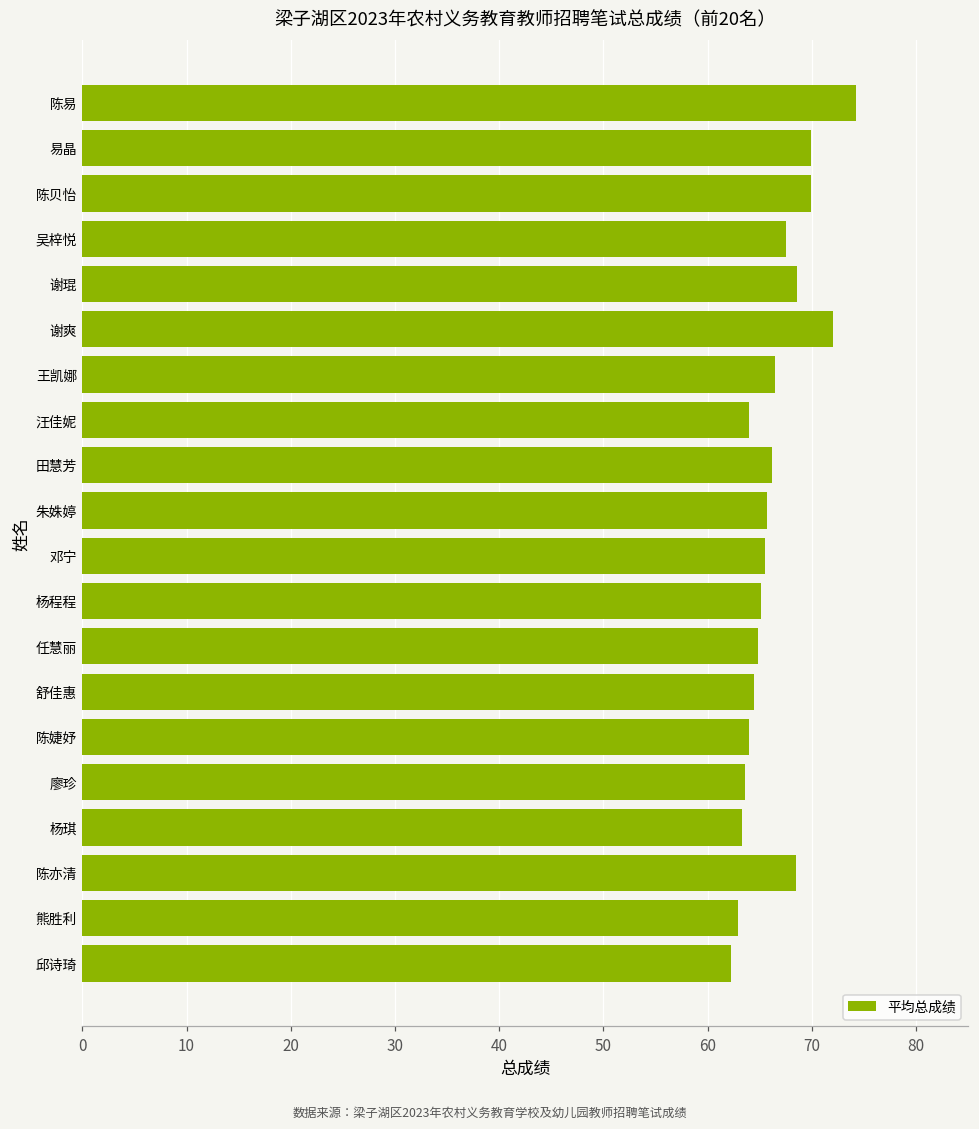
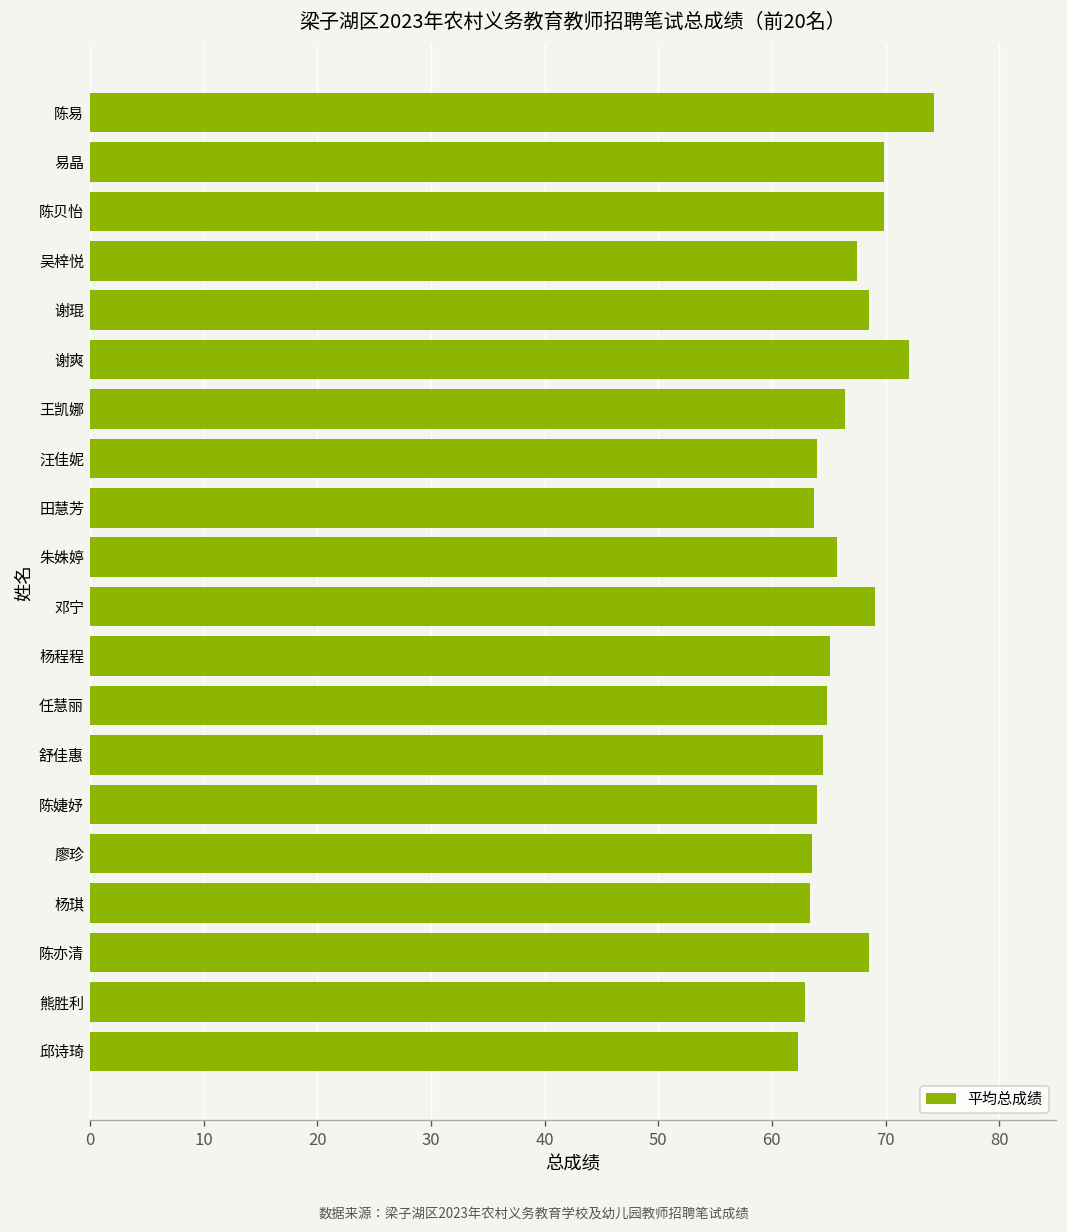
  {
    "陈易": 74,
    "易晶": 70,
    "陈贝怡": 70,
    "吴梓悦": 68,
    "谢琨": 69,
    "谢爽": 72,
    "王凯娜": 66,
    "汪佳妮": 64,
-   "田慧芳": 66,
+   "田慧芳": 64,
    "朱姝婷": 66,
-   "邓宁": 66,
+   "邓宁": 69,
    "杨程程": 65,
    "任慧丽": 65,
    "舒佳惠": 65,
    "陈婕妤": 64,
    "廖珍": 64,
    "杨琪": 63,
    "陈亦清": 69,
    "熊胜利": 63,
    "邱诗琦": 62
  }
